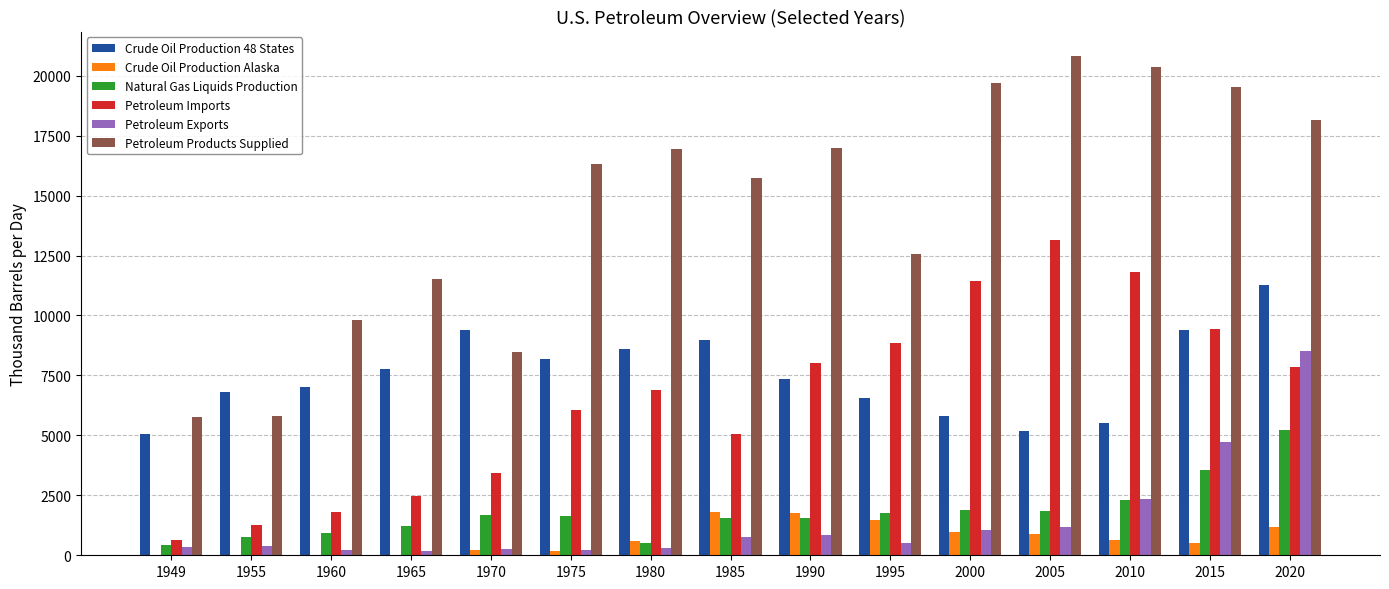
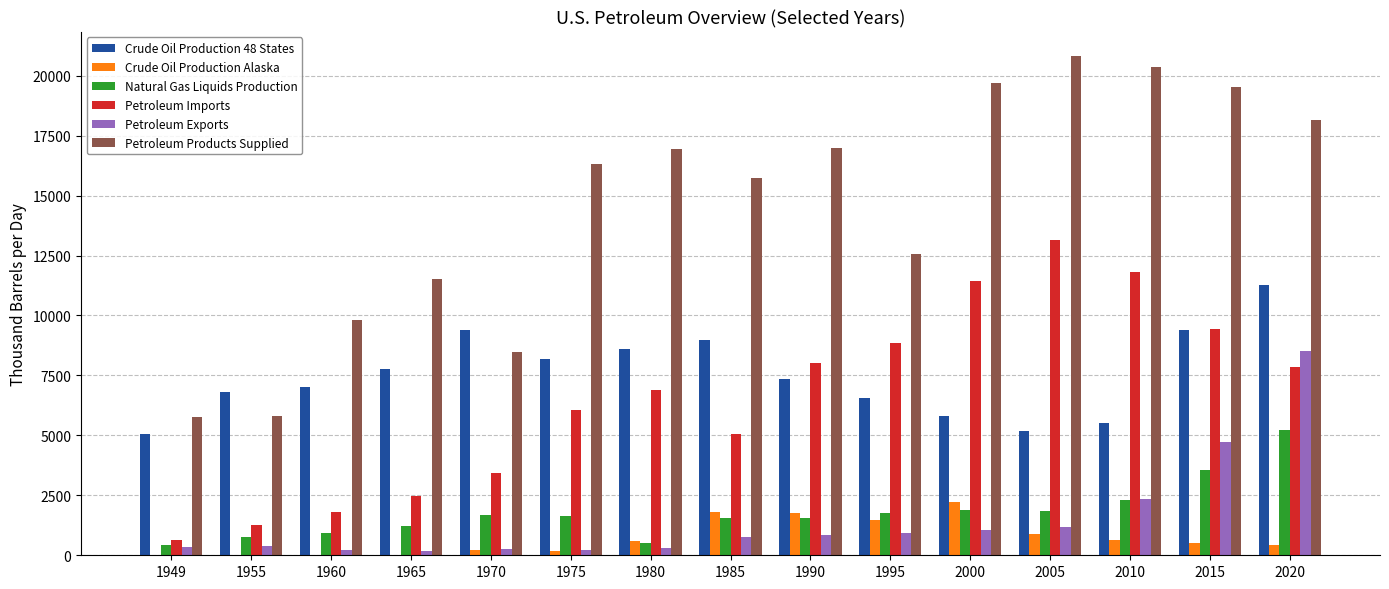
  {
    "Crude Oil Production 48 States": {
      "1949": 5000,
      "1955": 6800,
      "1960": 7000,
      "1965": 7800,
      "1970": 9400,
      "1975": 8200,
      "1980": 8600,
      "1985": 9000,
      "1990": 7400,
      "1995": 6600,
      "2000": 5800,
      "2005": 5200,
      "2010": 5500,
      "2015": 9400,
      "2020": 11300
    },
    "Crude Oil Production Alaska": {
      "1949": 0,
      "1955": 0,
      "1970": 200,
      "1975": 200,
      "1980": 600,
      "1985": 1800,
      "1990": 1800,
      "1995": 1500,
-     "2000": 1000,
+     "2000": 2200,
      "2005": 900,
      "2010": 600,
      "2015": 500,
-     "2020": 1200
+     "2020": 400
    },
    "Natural Gas Liquids Production": {
      "1949": 400,
      "1955": 800,
      "1960": 900,
      "1965": 1200,
      "1970": 1700,
      "1975": 1600,
      "1980": 500,
      "1985": 1600,
      "1990": 1600,
      "1995": 1800,
      "2000": 1900,
      "2005": 1800,
      "2010": 2300,
      "2015": 3500,
      "2020": 5200
    },
    "Petroleum Imports": {
      "1949": 600,
      "1955": 1200,
      "1960": 1800,
      "1965": 2500,
      "1970": 3400,
      "1975": 6100,
      "1980": 6900,
      "1985": 5100,
      "1990": 8000,
      "1995": 8800,
      "2000": 11500,
      "2005": 13100,
      "2010": 11800,
      "2015": 9400,
      "2020": 7900
    },
    "Petroleum Exports": {
      "1949": 300,
      "1955": 400,
      "1960": 200,
      "1965": 200,
      "1970": 300,
      "1975": 200,
      "1980": 300,
      "1985": 800,
      "1990": 900,
-     "1995": 500,
+     "1995": 900,
      "2000": 1000,
      "2005": 1200,
      "2010": 2400,
      "2015": 4700,
      "2020": 8500
    },
    "Petroleum Products Supplied": {
      "1949": 5800,
      "1955": 5800,
      "1960": 9800,
      "1965": 11500,
      "1970": 8500,
      "1975": 16300,
      "1980": 17000,
      "1985": 15700,
      "1990": 17000,
      "1995": 12600,
      "2000": 19700,
      "2005": 20800,
      "2010": 20300,
      "2015": 19500,
      "2020": 18100
    }
  }
